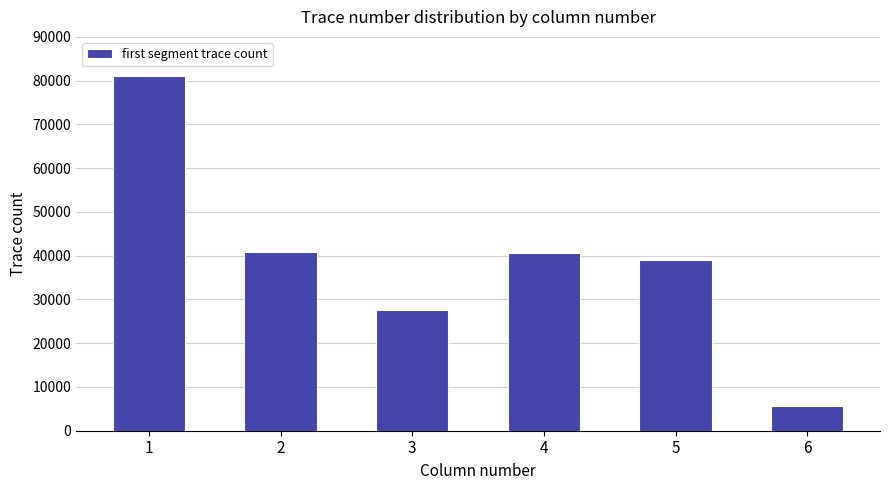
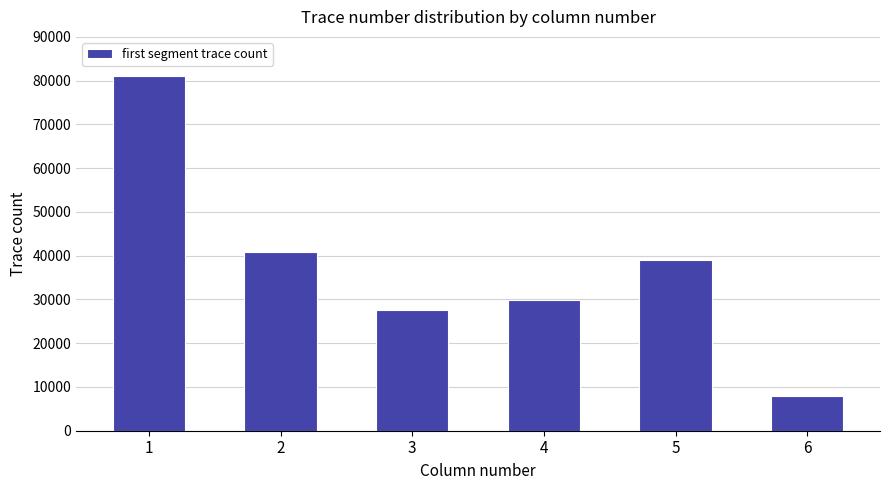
  {
    "1": 81000,
    "2": 41000,
    "3": 28000,
-   "4": 41000,
+   "4": 30000,
    "5": 39000,
-   "6": 6000
+   "6": 8000
  }
